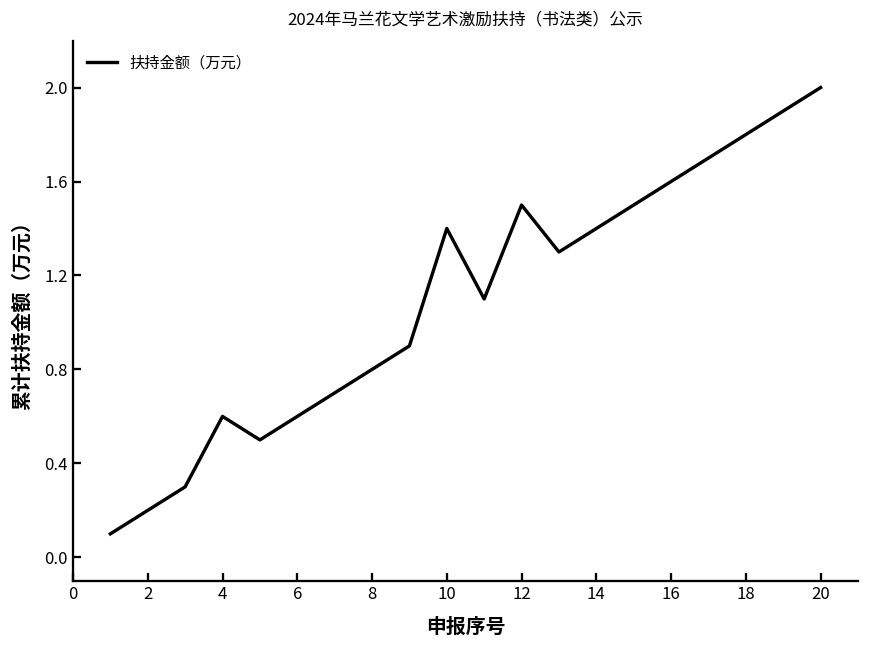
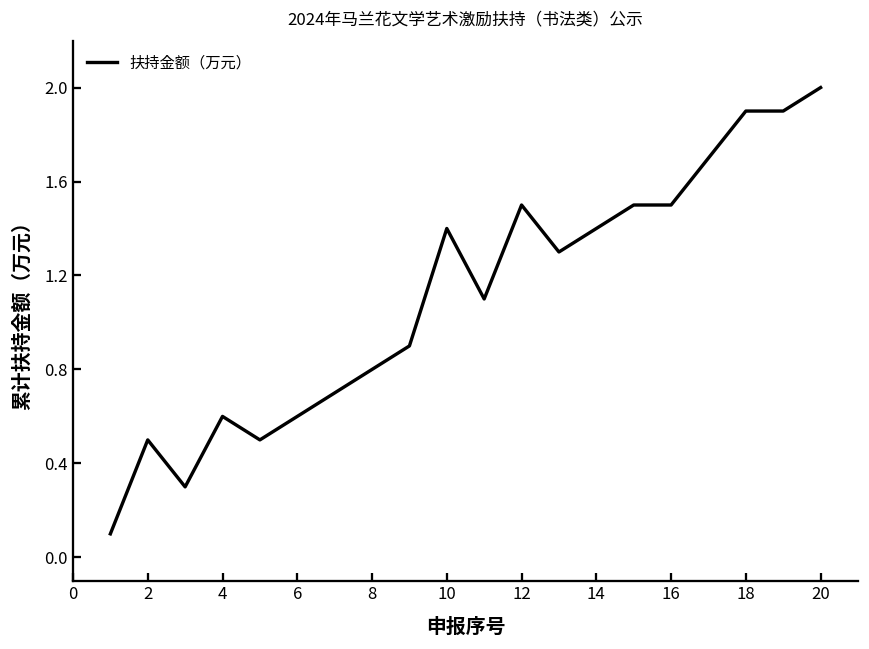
  {
-   "2": 0.2,
+   "2": 0.5,
    "4": 0.6,
    "6": 0.6,
    "8": 0.8,
    "10": 1.4,
    "12": 1.5,
    "14": 1.4,
-   "16": 1.6,
-   "18": 1.8,
+   "16": 1.5,
+   "18": 1.9,
    "20": 2.0
  }
